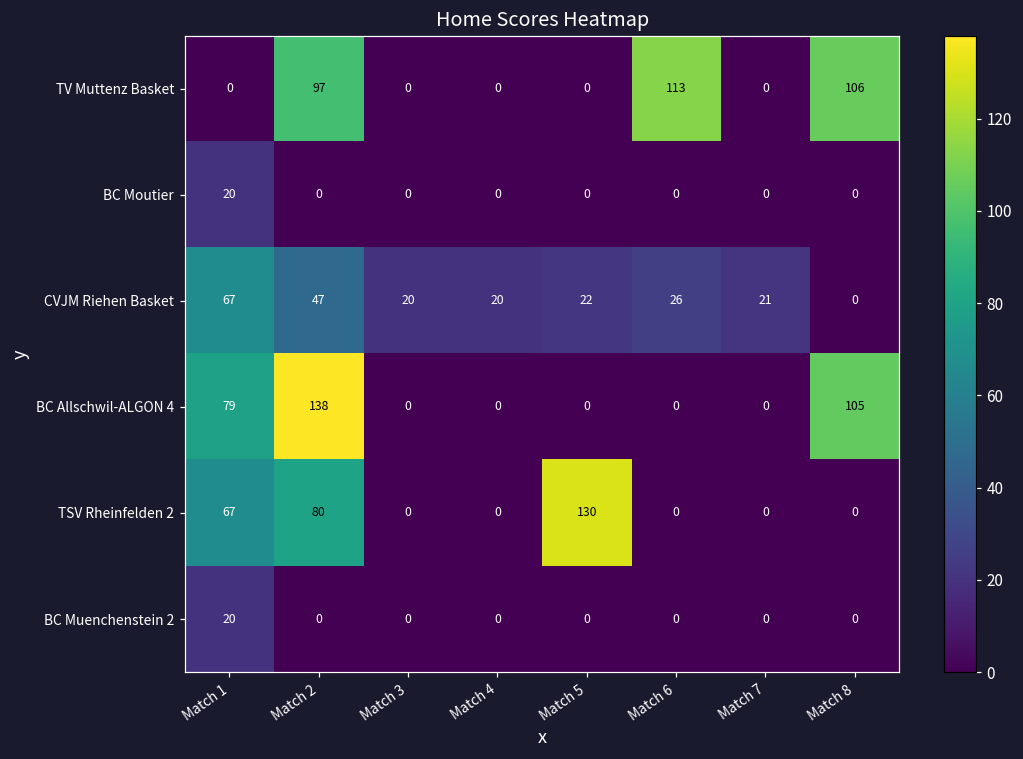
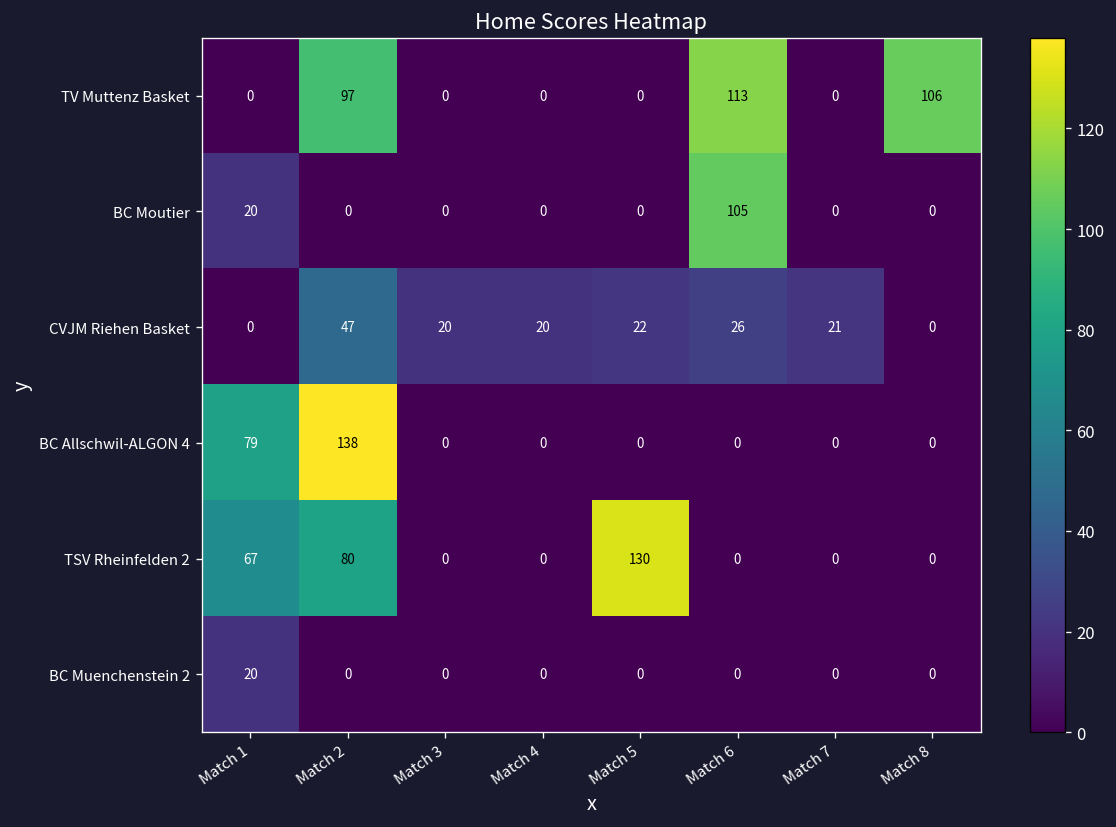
  {
    "TV Muttenz Basket": {
      "Match 1": 0,
      "Match 2": 97,
      "Match 3": 0,
      "Match 4": 0,
      "Match 5": 0,
      "Match 6": 113,
      "Match 7": 0,
      "Match 8": 106
    },
    "BC Moutier": {
      "Match 1": 20,
      "Match 2": 0,
      "Match 3": 0,
      "Match 4": 0,
      "Match 5": 0,
-     "Match 6": 0,
+     "Match 6": 105,
      "Match 7": 0,
      "Match 8": 0
    },
    "CVJM Riehen Basket": {
-     "Match 1": 67,
+     "Match 1": 0,
      "Match 2": 47,
      "Match 3": 20,
      "Match 4": 20,
      "Match 5": 22,
      "Match 6": 26,
      "Match 7": 21,
      "Match 8": 0
    },
    "BC Allschwil-ALGON 4": {
      "Match 1": 79,
      "Match 2": 138,
      "Match 3": 0,
      "Match 4": 0,
      "Match 5": 0,
      "Match 6": 0,
      "Match 7": 0,
-     "Match 8": 105
+     "Match 8": 0
    },
    "TSV Rheinfelden 2": {
      "Match 1": 67,
      "Match 2": 80,
      "Match 3": 0,
      "Match 4": 0,
      "Match 5": 130,
      "Match 6": 0,
      "Match 7": 0,
      "Match 8": 0
    },
    "BC Muenchenstein 2": {
      "Match 1": 20,
      "Match 2": 0,
      "Match 3": 0,
      "Match 4": 0,
      "Match 5": 0,
      "Match 6": 0,
      "Match 7": 0,
      "Match 8": 0
    }
  }
